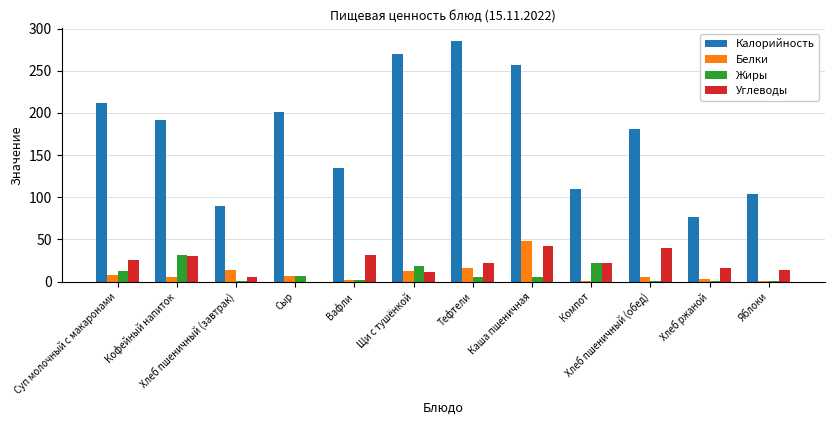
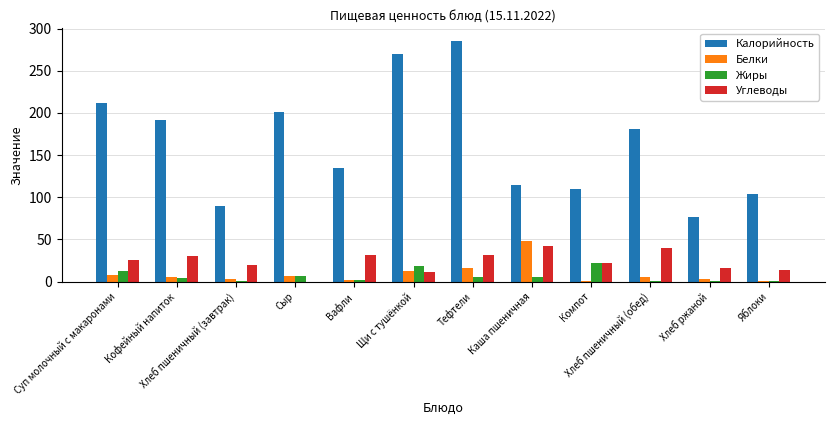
  {
    "Калорийность": {
      "Суп молочный с макаронами": 210,
      "Кофейный напиток": 190,
      "Хлеб пшеничный (завтрак)": 90,
      "Сыр": 200,
      "Вафли": 130,
      "Щи с тушёнкой": 270,
      "Тефтели": 290,
-     "Каша пшеничная": 260,
+     "Каша пшеничная": 110,
      "Компот": 110,
      "Хлеб пшеничный (обед)": 180,
      "Хлеб ржаной": 80,
      "Яблоки": 100
    },
    "Белки": {
      "Суп молочный с макаронами": 10,
      "Кофейный напиток": 0,
-     "Хлеб пшеничный (завтрак)": 10,
+     "Хлеб пшеничный (завтрак)": 0,
      "Сыр": 10,
      "Щи с тушёнкой": 10,
      "Тефтели": 20,
      "Каша пшеничная": 50,
      "Хлеб пшеничный (обед)": 10
    },
    "Жиры": {
      "Суп молочный с макаронами": 10,
-     "Кофейный напиток": 30,
+     "Кофейный напиток": 0,
      "Сыр": 10,
      "Щи с тушёнкой": 20,
      "Тефтели": 10,
      "Каша пшеничная": 10,
      "Компот": 20
    },
    "Углеводы": {
      "Суп молочный с макаронами": 30,
      "Кофейный напиток": 30,
-     "Хлеб пшеничный (завтрак)": 0,
+     "Хлеб пшеничный (завтрак)": 20,
      "Сыр": 0,
      "Вафли": 30,
      "Щи с тушёнкой": 10,
-     "Тефтели": 20,
+     "Тефтели": 30,
      "Каша пшеничная": 40,
      "Компот": 20,
      "Хлеб пшеничный (обед)": 40,
      "Хлеб ржаной": 20,
      "Яблоки": 10
    }
  }
